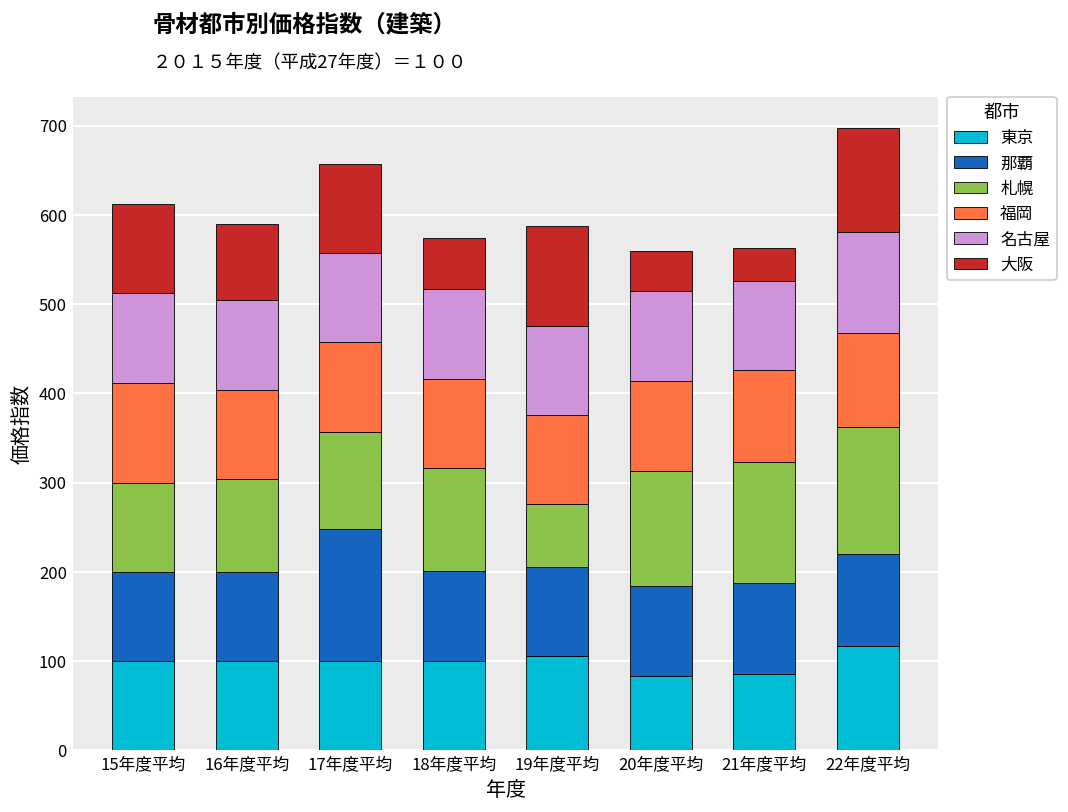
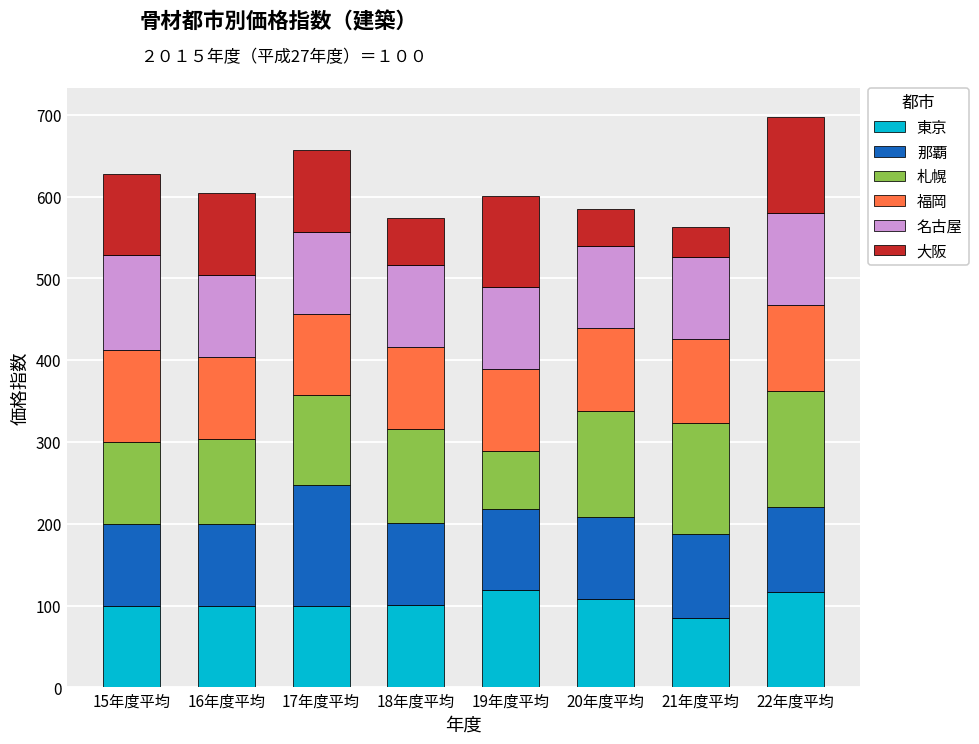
  {
    "東京": {
      "15年度平均": 100,
      "16年度平均": 100,
      "17年度平均": 100,
      "18年度平均": 100,
-     "19年度平均": 110,
-     "20年度平均": 80,
+     "19年度平均": 120,
+     "20年度平均": 110,
      "21年度平均": 90,
      "22年度平均": 120
    },
    "那覇": {
      "15年度平均": 100,
      "16年度平均": 100,
      "17年度平均": 150,
      "18年度平均": 100,
      "19年度平均": 100,
      "20年度平均": 100,
      "21年度平均": 100,
      "22年度平均": 100
    },
    "札幌": {
      "15年度平均": 100,
      "16年度平均": 100,
      "17年度平均": 110,
      "18年度平均": 120,
      "19年度平均": 70,
      "20年度平均": 130,
      "21年度平均": 140,
      "22年度平均": 140
    },
    "福岡": {
      "15年度平均": 110,
      "16年度平均": 100,
      "17年度平均": 100,
      "18年度平均": 100,
      "19年度平均": 100,
      "20年度平均": 100,
      "21年度平均": 100,
      "22年度平均": 110
    },
    "名古屋": {
-     "15年度平均": 100,
+     "15年度平均": 120,
      "16年度平均": 100,
      "17年度平均": 100,
      "18年度平均": 100,
      "19年度平均": 100,
      "20年度平均": 100,
      "21年度平均": 100,
      "22年度平均": 110
    },
    "大阪": {
      "15年度平均": 100,
-     "16年度平均": 90,
+     "16年度平均": 100,
      "17年度平均": 100,
      "18年度平均": 60,
      "19年度平均": 110,
      "20年度平均": 50,
      "21年度平均": 40,
      "22年度平均": 120
    }
  }
